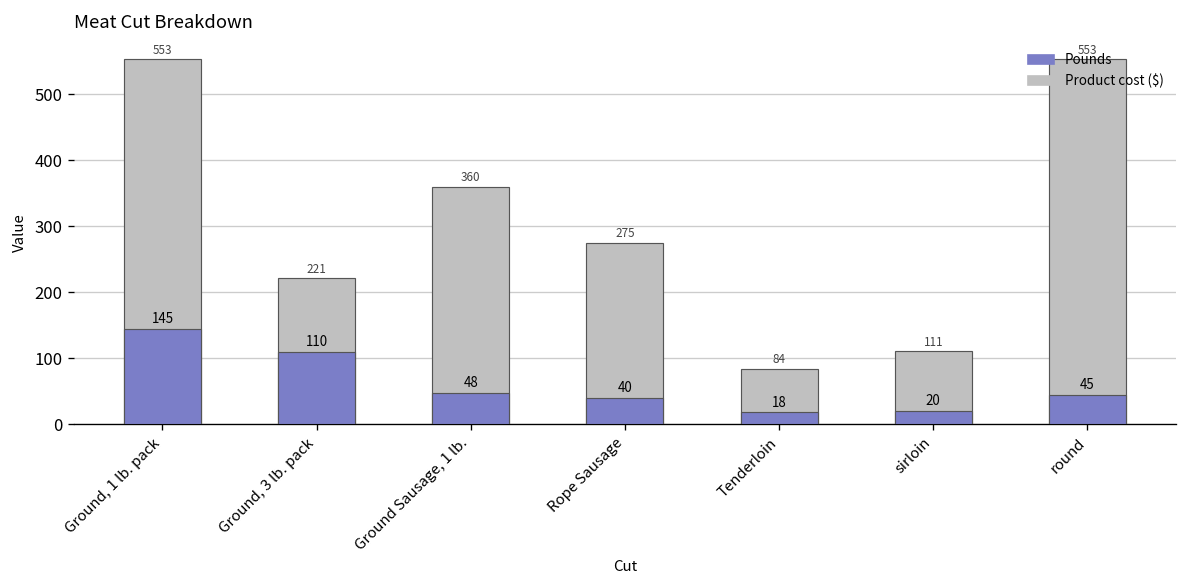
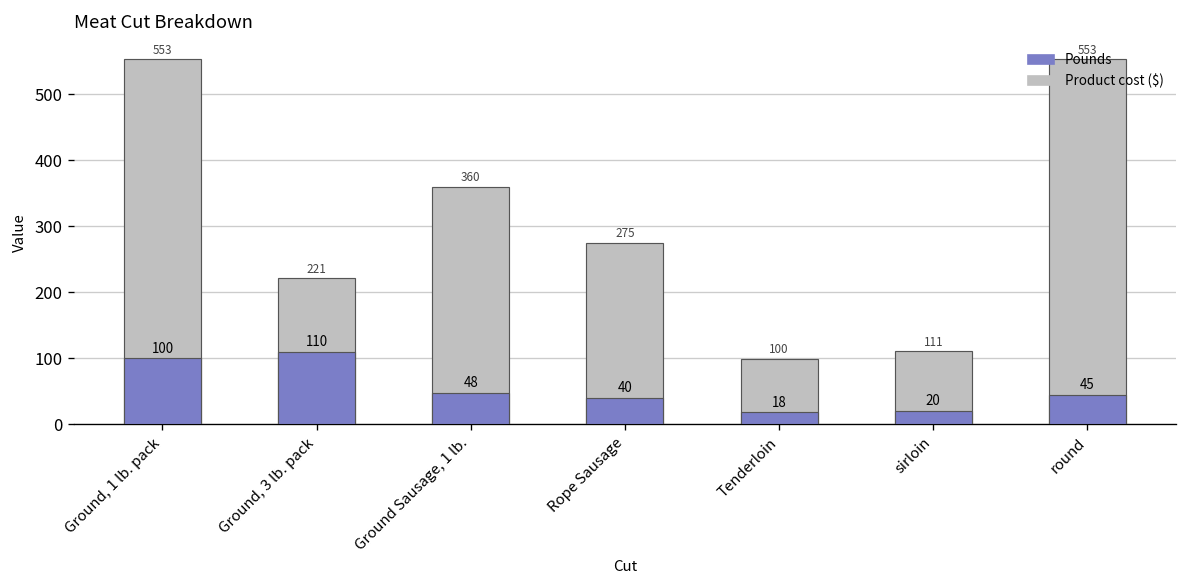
  {
    "Product cost ($)": {
      "Ground, 1 lb. pack": 553,
      "Ground, 3 lb. pack": 221,
      "Ground Sausage, 1 lb.": 360,
      "Rope Sausage": 275,
-     "Tenderloin": 84,
+     "Tenderloin": 100,
      "sirloin": 111,
      "round": 553
    },
    "Pounds": {
-     "Ground, 1 lb. pack": 145
+     "Ground, 1 lb. pack": 100
    }
  }
